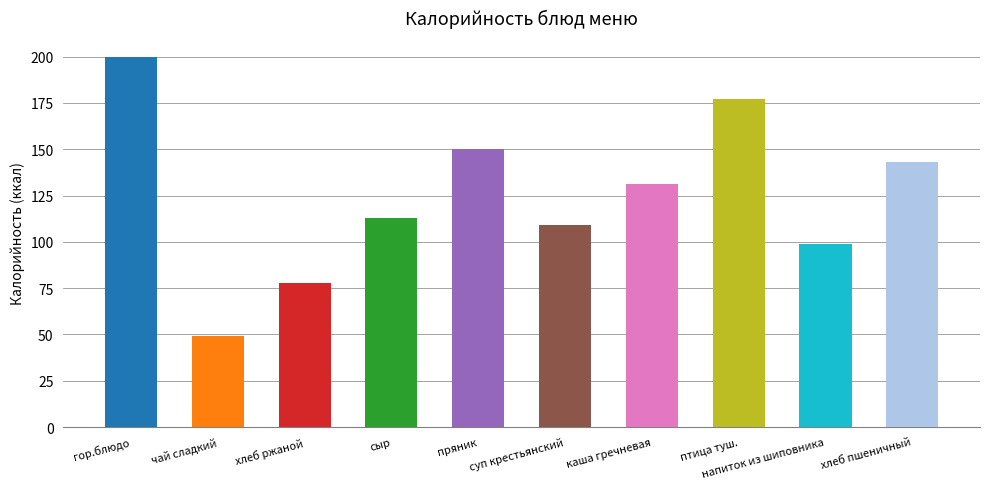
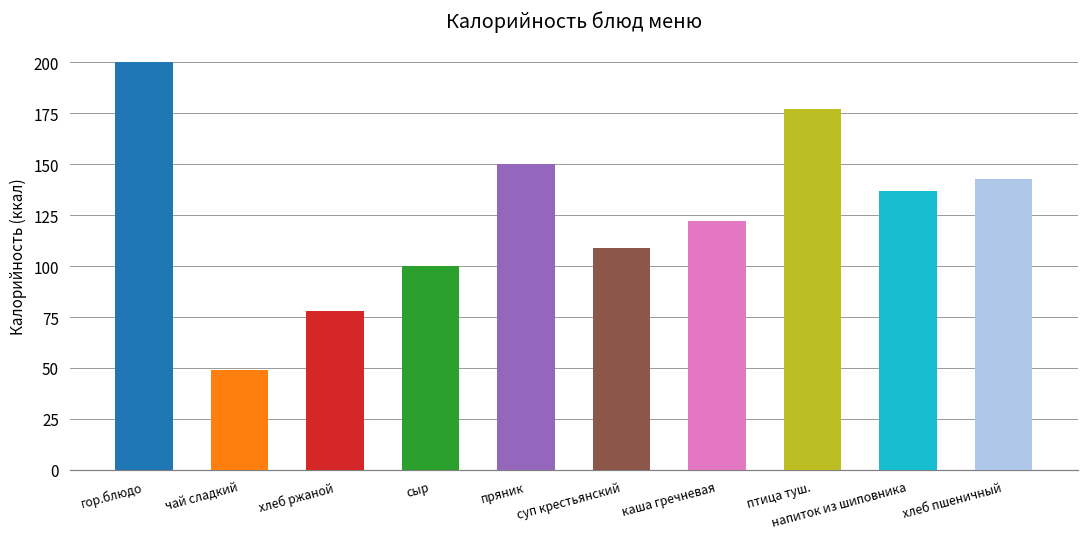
  {
    "гор.блюдо": 200,
    "чай сладкий": 49,
    "хлеб ржаной": 78,
-   "сыр": 113,
+   "сыр": 100,
    "пряник": 150,
    "суп крестьянский": 109,
-   "каша гречневая": 131,
+   "каша гречневая": 122,
    "птица туш.": 177,
-   "напиток из шиповника": 99,
+   "напиток из шиповника": 137,
    "хлеб пшеничный": 143
  }
